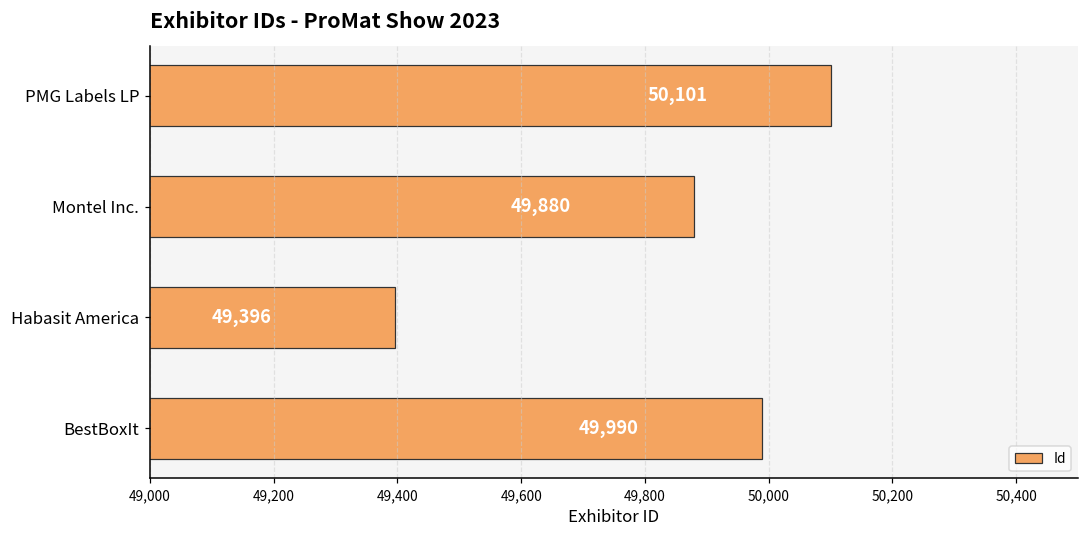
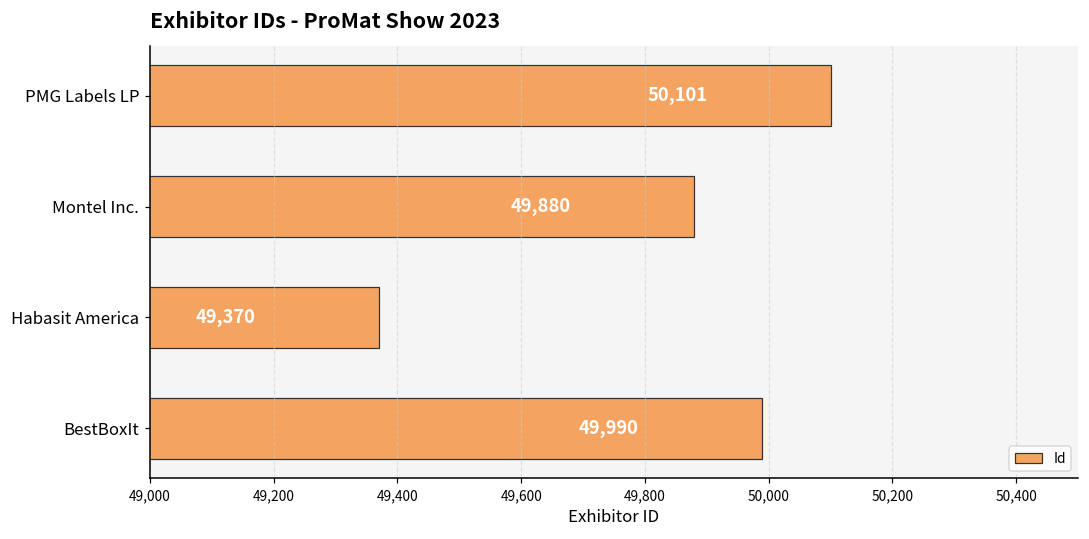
  {
    "PMG Labels LP": "50,101",
    "Montel Inc.": "49,880",
-   "Habasit America": "49,396",
+   "Habasit America": "49,370",
    "BestBoxIt": "49,990"
  }
